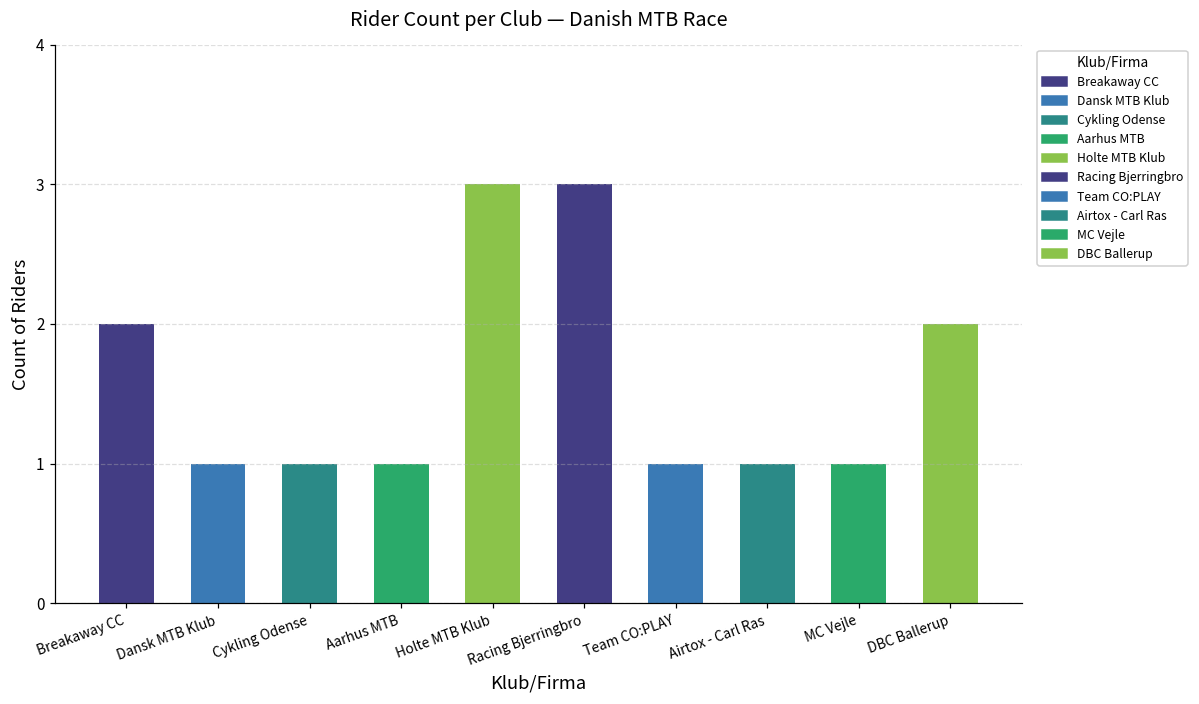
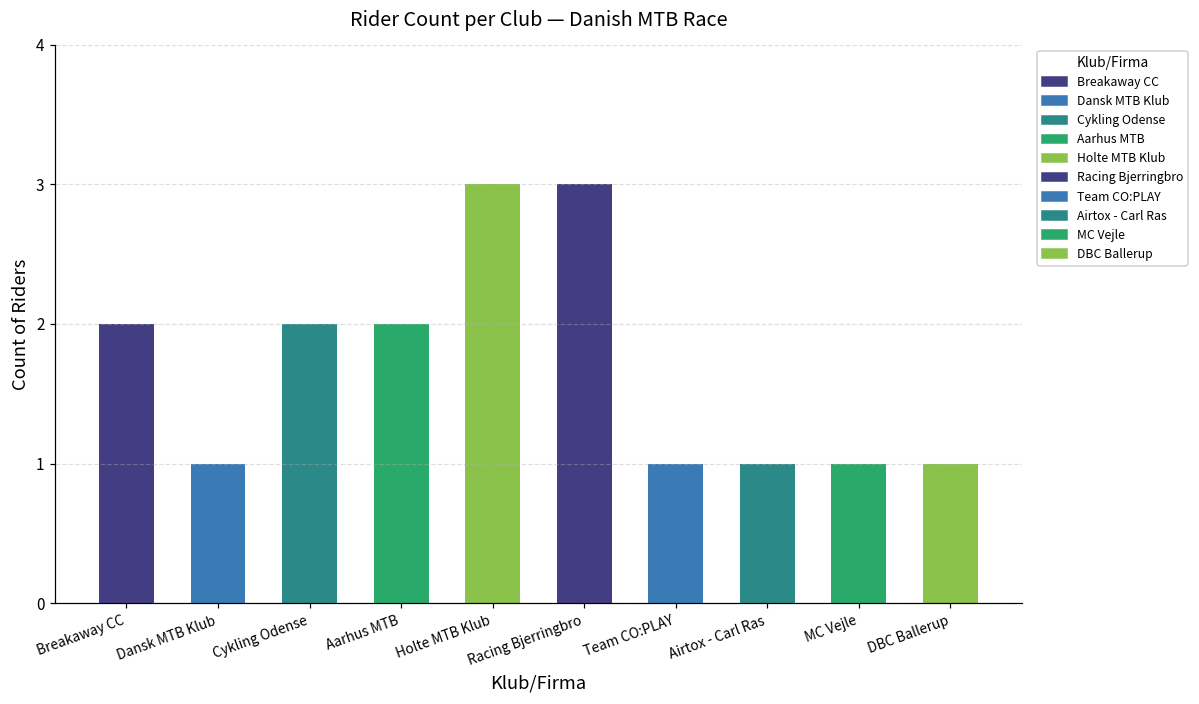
  {
    "Breakaway CC": 2,
    "Dansk MTB Klub": 1,
-   "Cykling Odense": 1,
-   "Aarhus MTB": 1,
+   "Cykling Odense": 2,
+   "Aarhus MTB": 2,
    "Holte MTB Klub": 3,
    "Racing Bjerringbro": 3,
    "Team CO:PLAY": 1,
    "Airtox - Carl Ras": 1,
    "MC Vejle": 1,
-   "DBC Ballerup": 2
+   "DBC Ballerup": 1
  }
